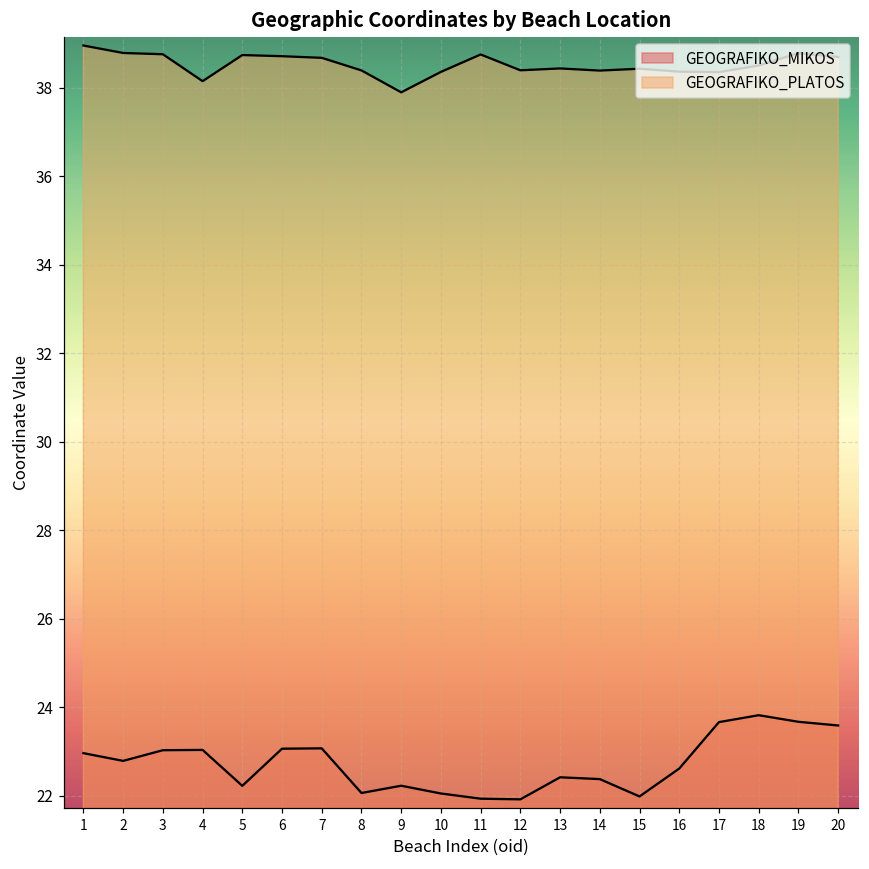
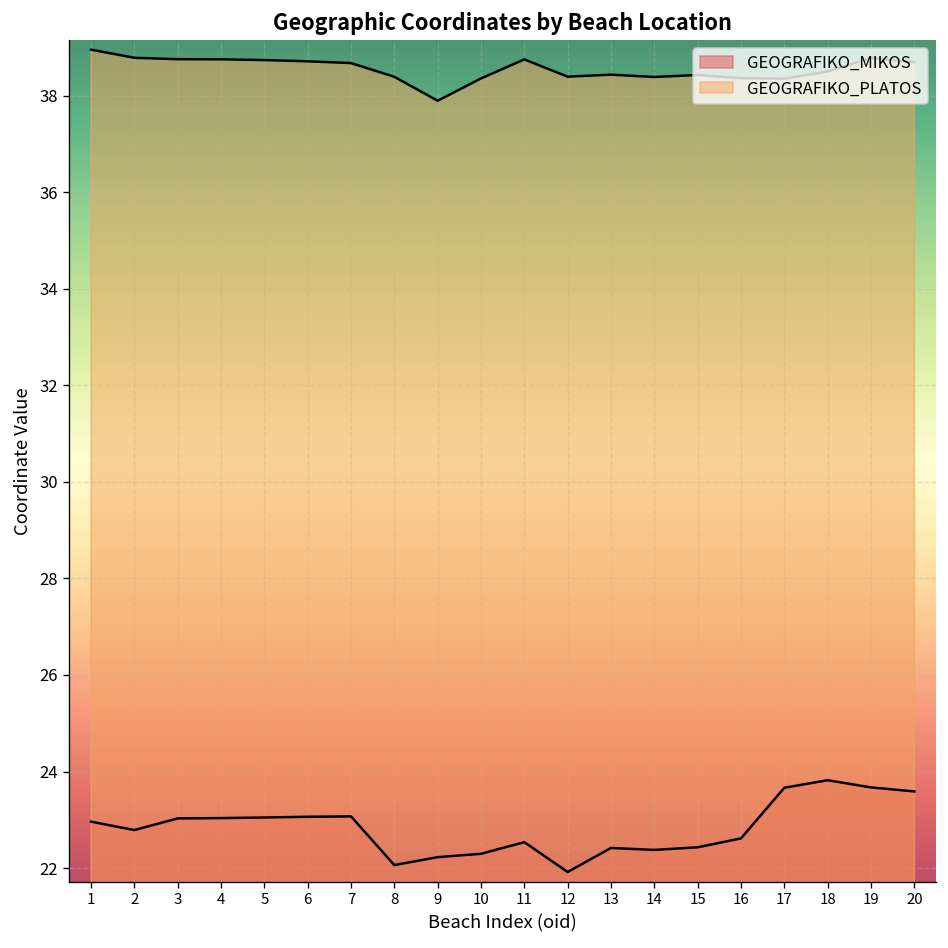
  {
    "GEOGRAFIKO_MIKOS": {
      "1": 23.0,
      "2": 22.8,
      "3": 23.0,
      "4": 23.0,
-     "5": 22.2,
+     "5": 23.0,
      "6": 23.1,
      "7": 23.1,
      "8": 22.1,
      "9": 22.2,
-     "10": 22.1,
-     "11": 21.9,
+     "10": 22.3,
+     "11": 22.5,
      "12": 21.9,
      "13": 22.4,
      "14": 22.4,
-     "15": 22.0,
+     "15": 22.4,
      "16": 22.6,
      "17": 23.7,
      "18": 23.8,
      "19": 23.7,
      "20": 23.6
    },
    "GEOGRAFIKO_PLATOS": {
      "1": 39.0,
      "2": 38.8,
      "3": 38.8,
-     "4": 38.1,
+     "4": 38.8,
      "5": 38.7,
      "6": 38.7,
      "7": 38.7,
      "8": 38.4,
      "9": 37.9,
      "10": 38.4,
      "11": 38.7,
      "12": 38.4,
      "13": 38.4,
      "14": 38.4
    }
  }
